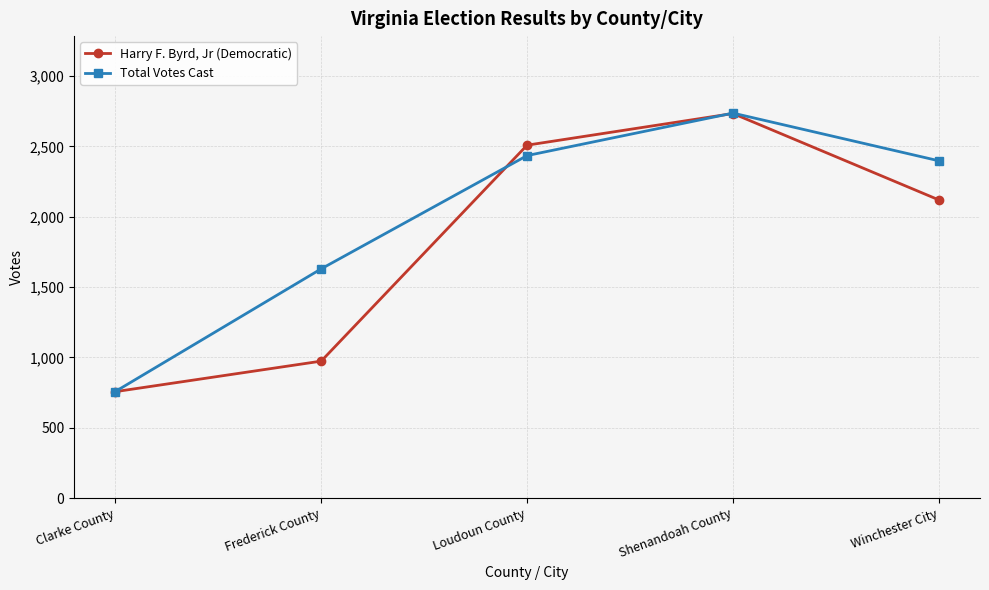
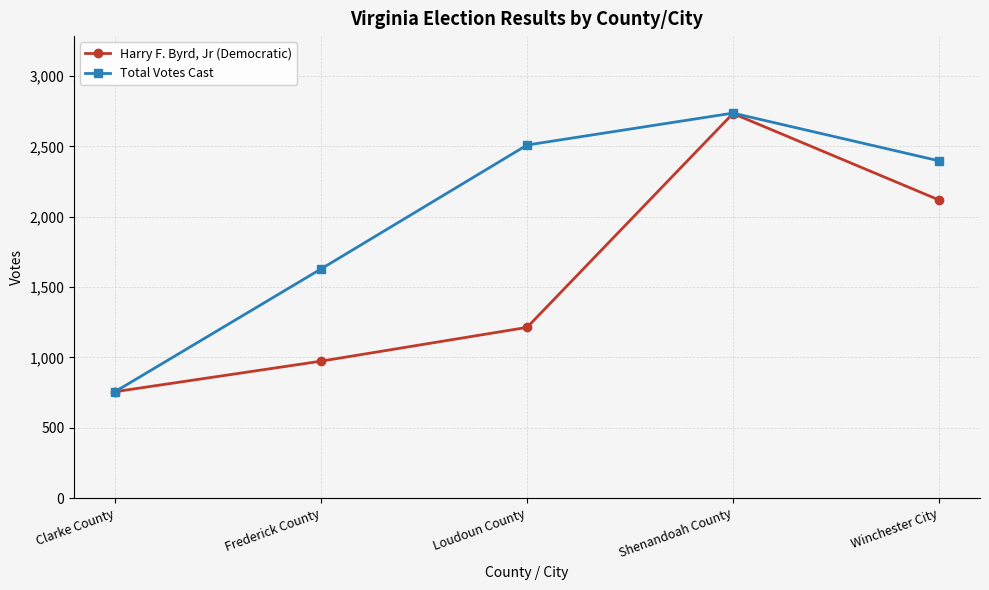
  {
    "Harry F. Byrd, Jr (Democratic)": {
      "Frederick County": "970",
-     "Loudoun County": "2,510",
+     "Loudoun County": "1,210",
      "Winchester City": "2,120"
    },
    "Total Votes Cast": {
      "Frederick County": "1,630",
-     "Loudoun County": "2,430",
+     "Loudoun County": "2,510",
      "Winchester City": "2,400"
    }
  }
